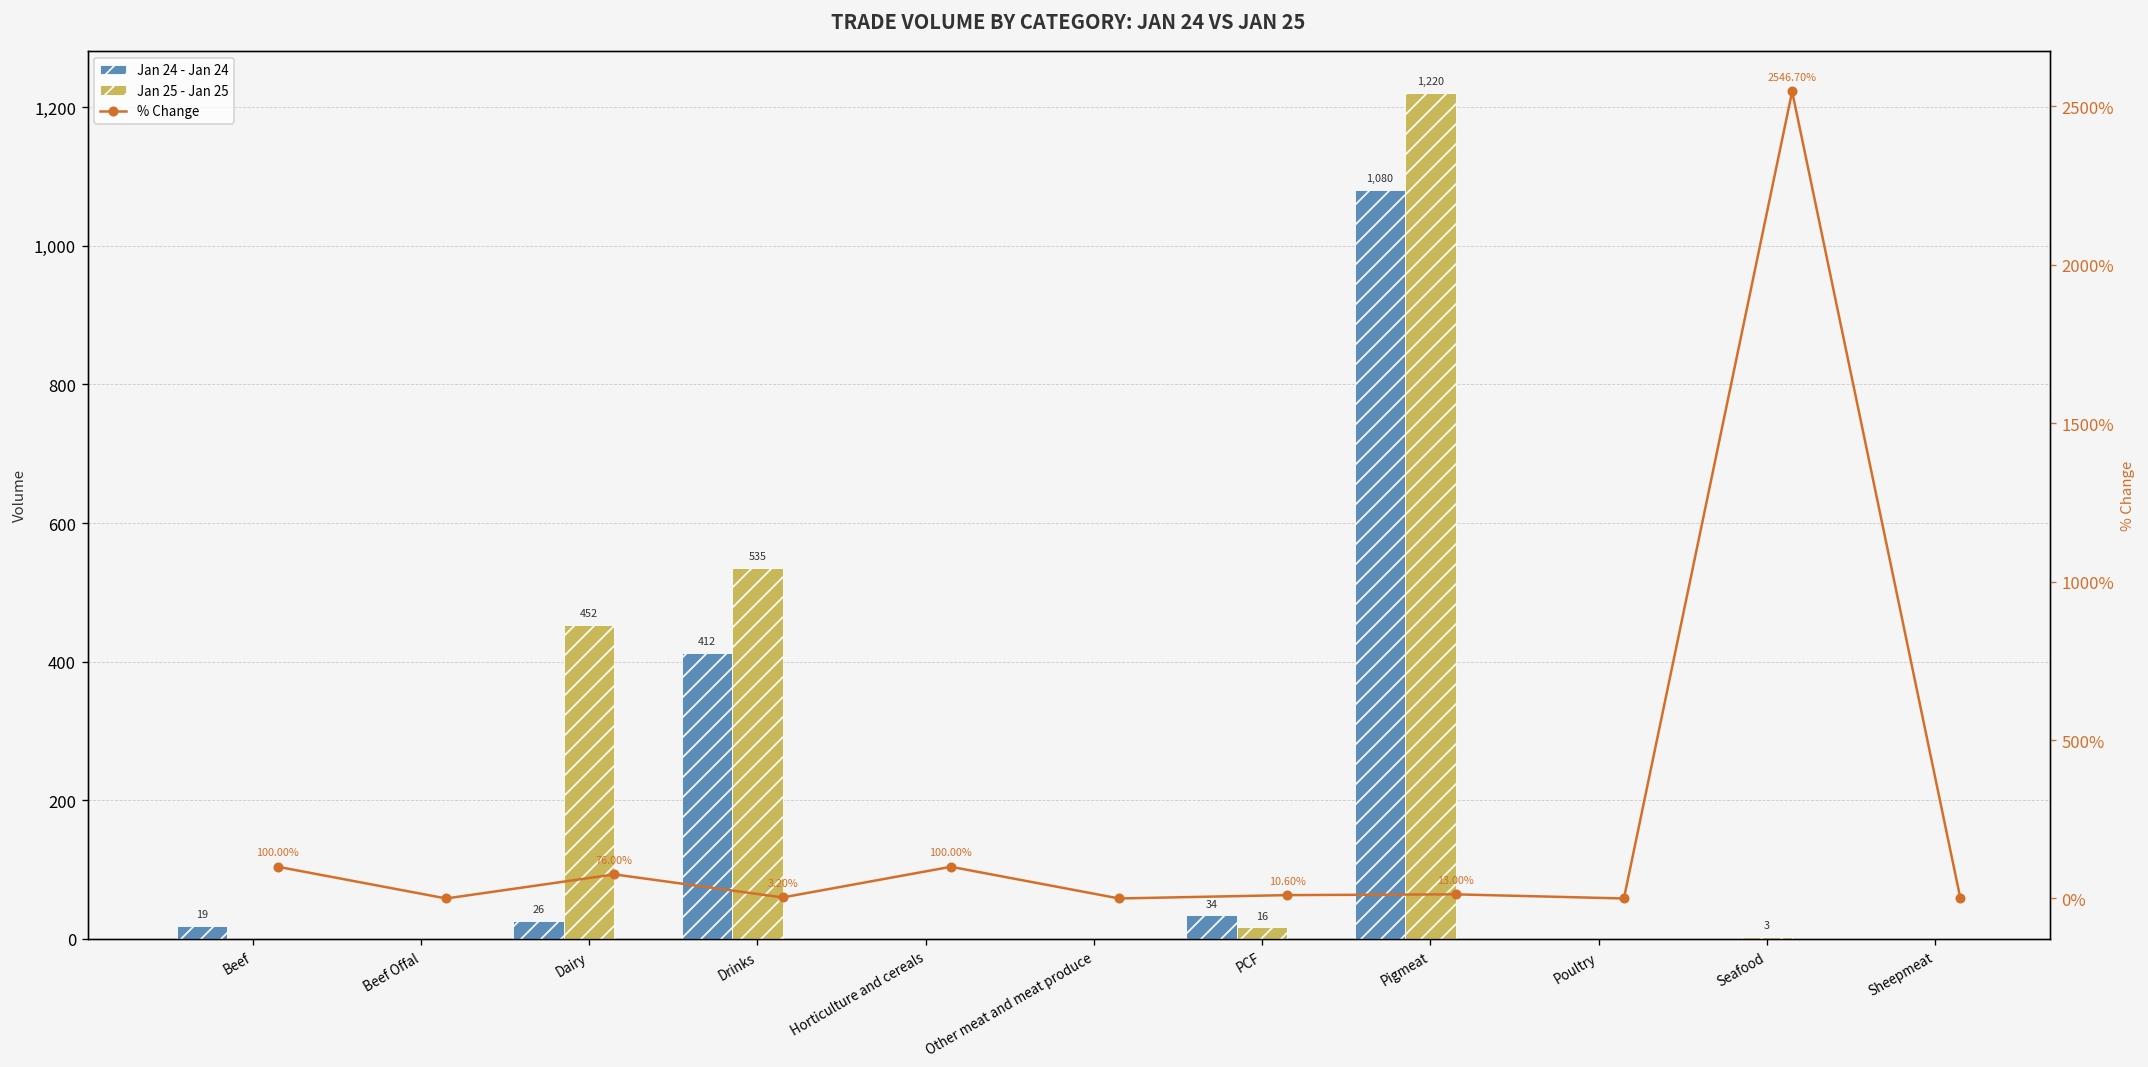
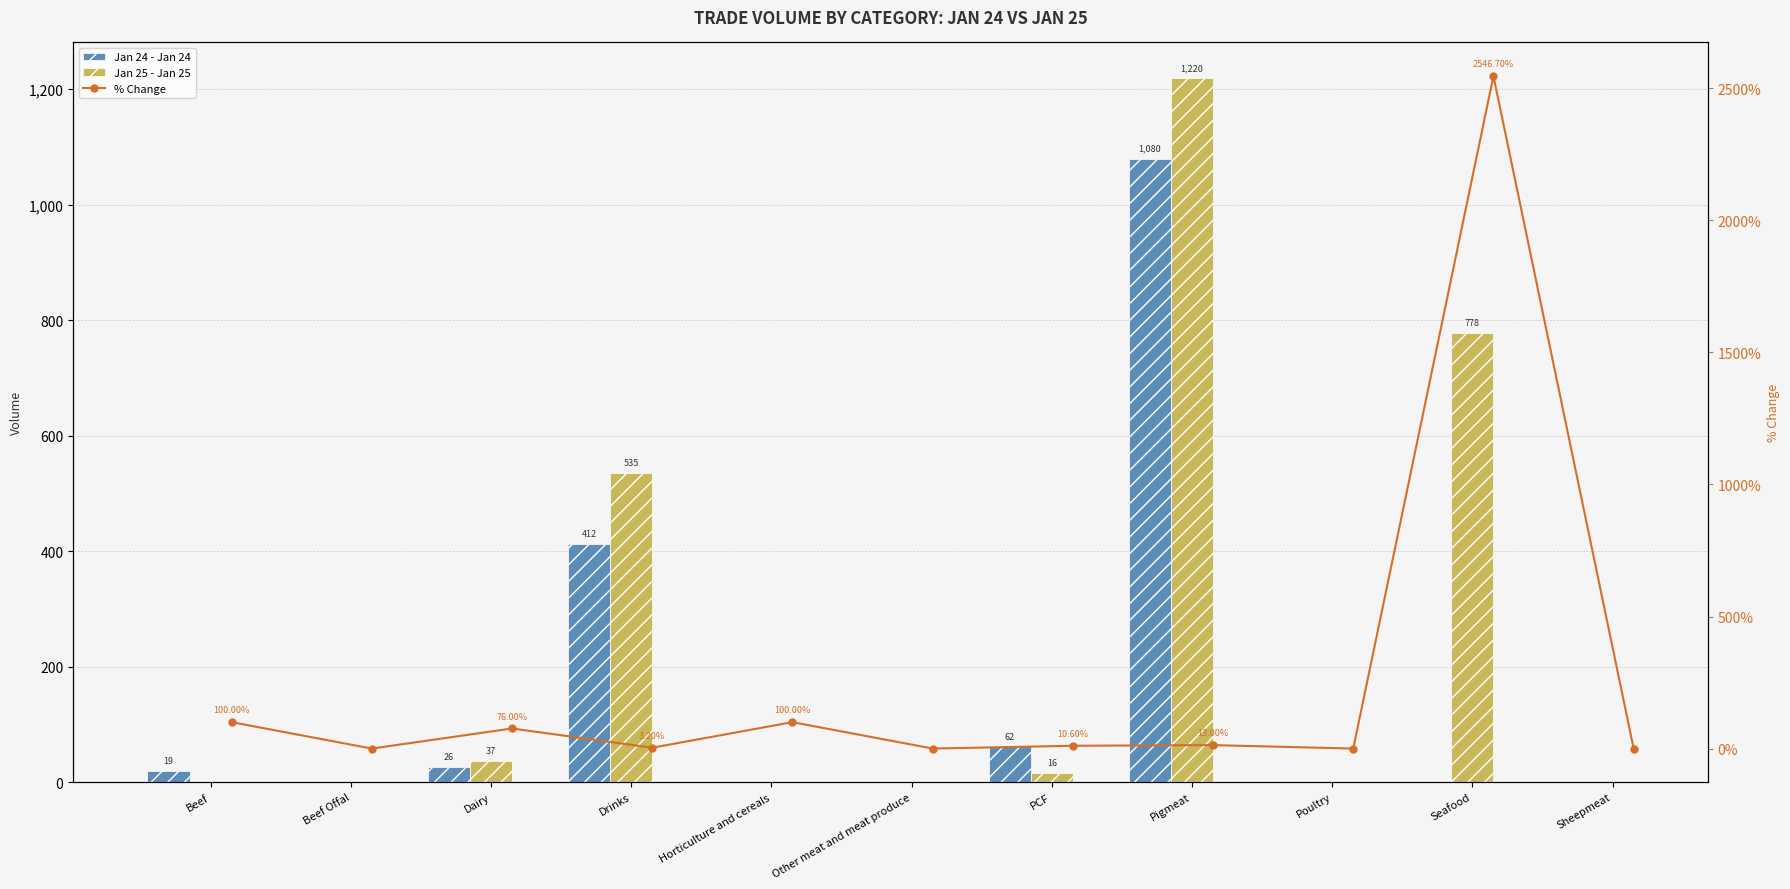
  {
    "Jan 24 - Jan 24": {
      "Beef": "19",
      "Dairy": "26",
      "Drinks": "412",
-     "PCF": "34",
+     "PCF": "62",
      "Pigmeat": "1,080"
    },
    "Jan 25 - Jan 25": {
-     "Dairy": "452",
+     "Dairy": "37",
      "Drinks": "535",
      "PCF": "16",
      "Pigmeat": "1,220",
-     "Seafood": "3"
+     "Seafood": "778"
    }
  }
